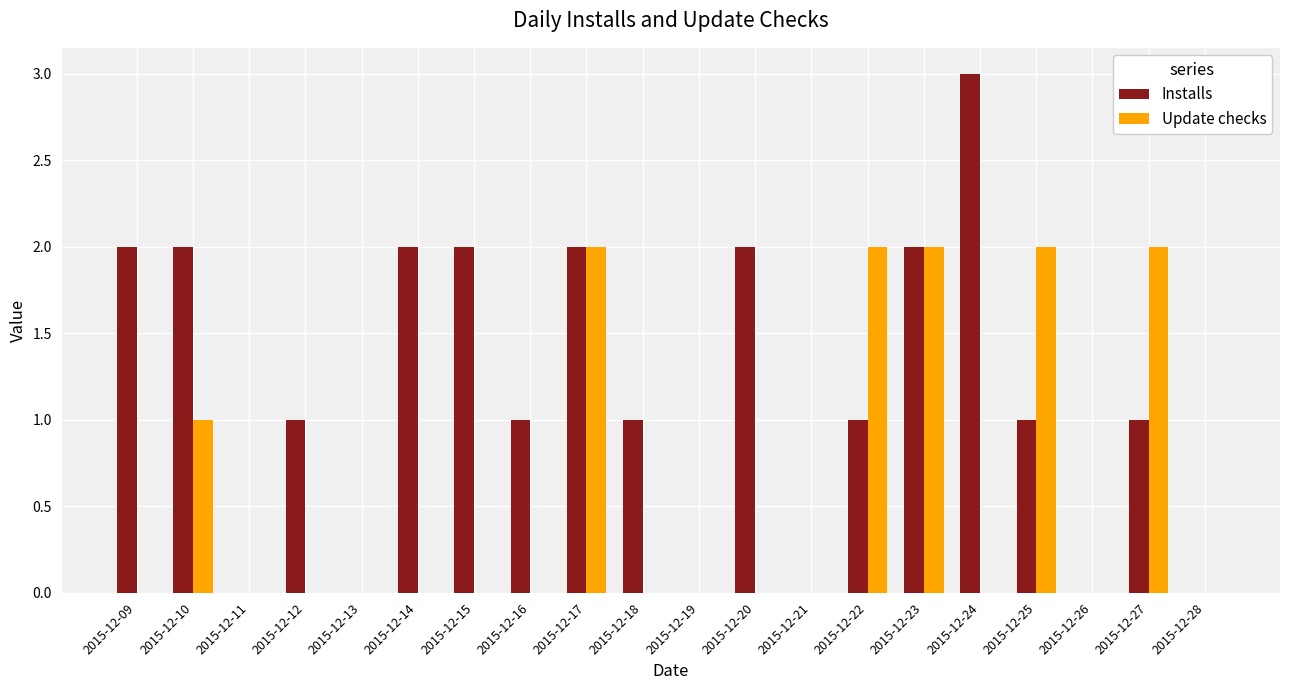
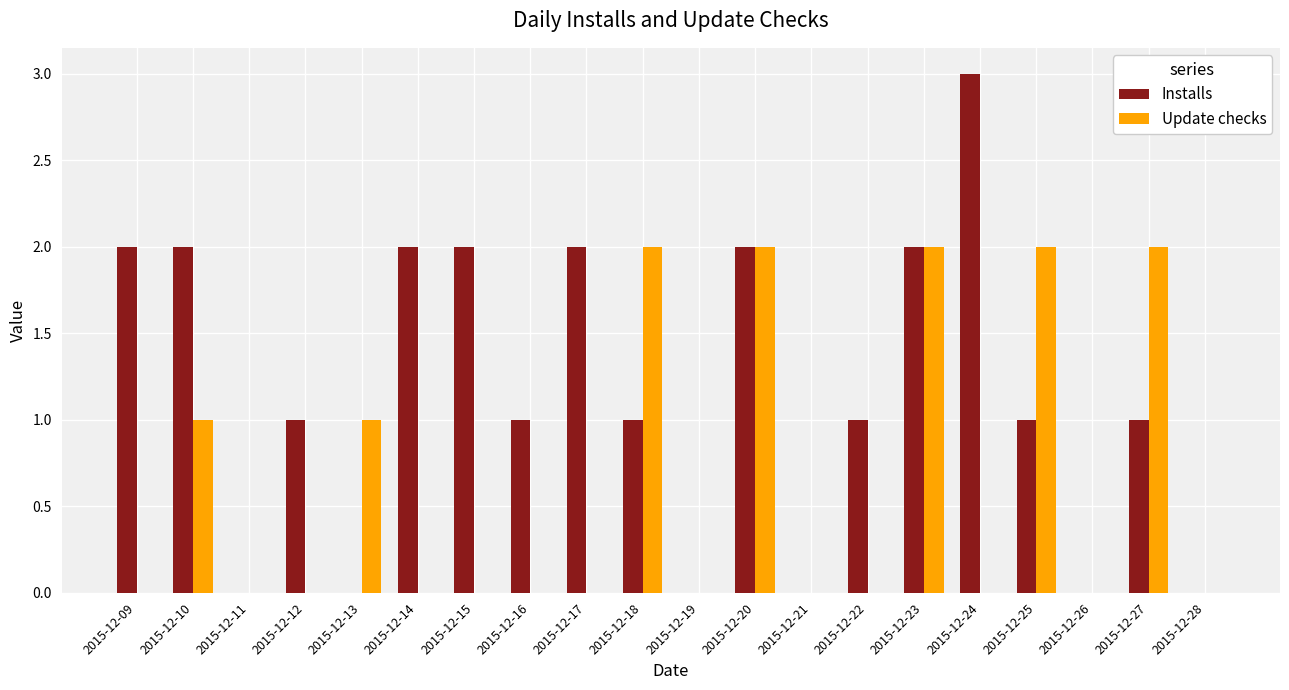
  {
    "Installs": {
      "2015-12-09": 2,
      "2015-12-10": 2,
      "2015-12-11": 0,
      "2015-12-12": 1,
      "2015-12-13": 0,
      "2015-12-14": 2,
      "2015-12-15": 2,
      "2015-12-16": 1,
      "2015-12-17": 2,
      "2015-12-18": 1,
      "2015-12-19": 0,
      "2015-12-20": 2,
      "2015-12-21": 0,
      "2015-12-22": 1,
      "2015-12-23": 2,
      "2015-12-24": 3,
      "2015-12-25": 1,
      "2015-12-26": 0,
      "2015-12-27": 1,
      "2015-12-28": 0
    },
    "Update checks": {
      "2015-12-09": 0,
      "2015-12-10": 1,
      "2015-12-11": 0,
      "2015-12-12": 0,
-     "2015-12-13": 0,
+     "2015-12-13": 1,
      "2015-12-14": 0,
      "2015-12-15": 0,
      "2015-12-16": 0,
-     "2015-12-17": 2,
-     "2015-12-18": 0,
+     "2015-12-17": 0,
+     "2015-12-18": 2,
      "2015-12-19": 0,
-     "2015-12-20": 0,
+     "2015-12-20": 2,
      "2015-12-21": 0,
-     "2015-12-22": 2,
+     "2015-12-22": 0,
      "2015-12-23": 2,
      "2015-12-24": 0,
      "2015-12-25": 2,
      "2015-12-26": 0,
      "2015-12-27": 2,
      "2015-12-28": 0
    }
  }
